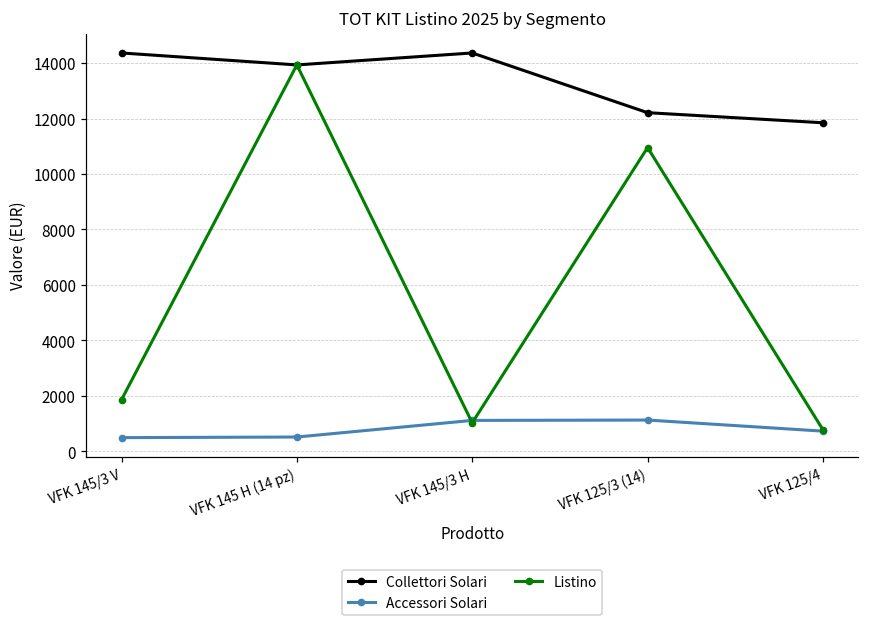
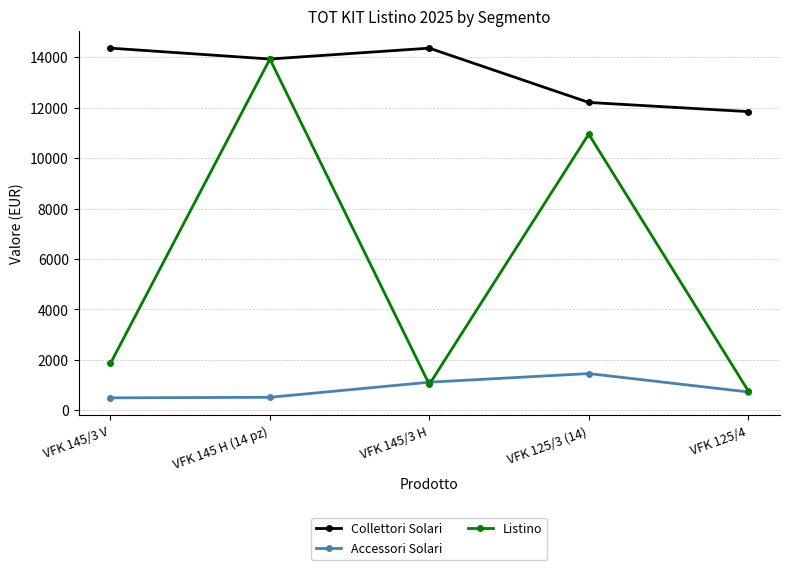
  {
    "Collettori Solari": {
      "VFK 145/3 V": 14400,
      "VFK 145/3 H": 14400,
      "VFK 125/3 (14)": 12200,
      "VFK 125/4": 11800
    },
    "Accessori Solari": {
      "VFK 145/3 V": 500,
      "VFK 145 H (14 pz)": 500,
-     "VFK 125/3 (14)": 1100
+     "VFK 125/3 (14)": 1500
    },
    "Listino": {
      "VFK 145/3 V": 1900,
      "VFK 125/3 (14)": 11000
    }
  }
